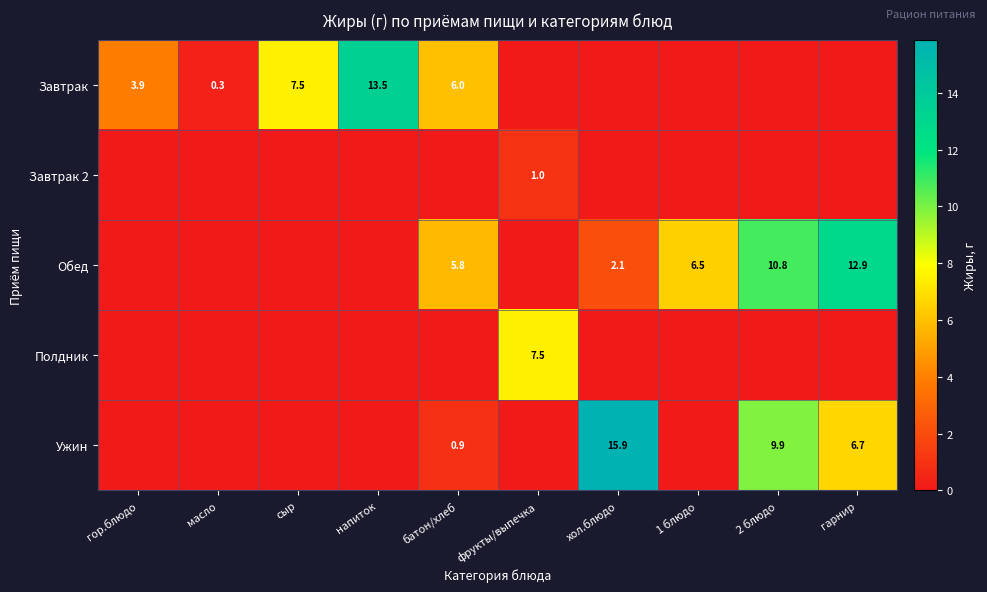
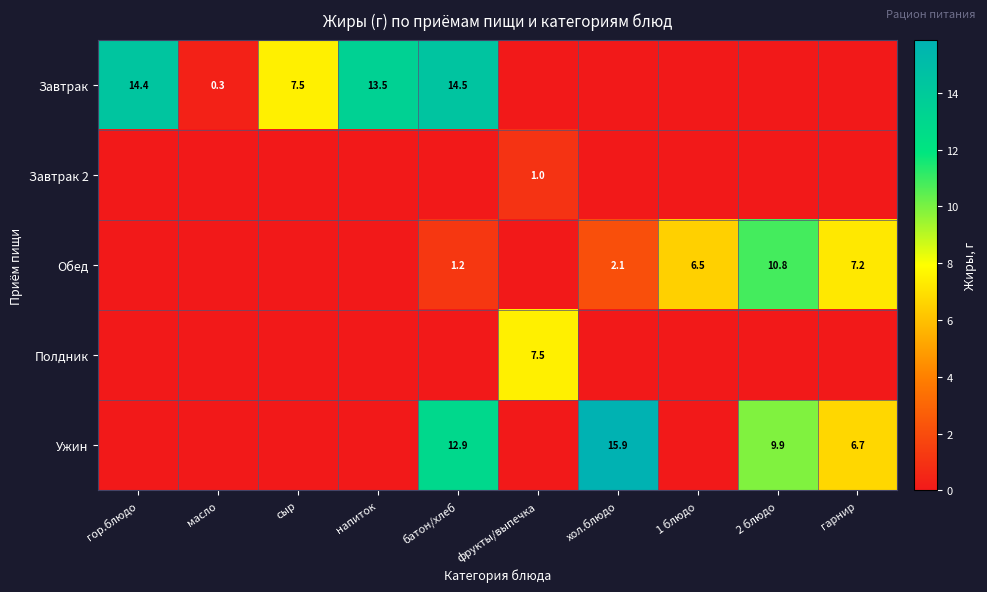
  {
    "Завтрак": {
-     "гор.блюдо": 3.9,
+     "гор.блюдо": 14.4,
      "масло": 0.3,
      "сыр": 7.5,
      "напиток": 13.5,
-     "батон/хлеб": 6.0
+     "батон/хлеб": 14.5
    },
    "Завтрак 2": {
      "фрукты/выпечка": 1.0
    },
    "Обед": {
-     "батон/хлеб": 5.8,
+     "батон/хлеб": 1.2,
      "хол.блюдо": 2.1,
      "1 блюдо": 6.5,
      "2 блюдо": 10.8,
-     "гарнир": 12.9
+     "гарнир": 7.2
    },
    "Полдник": {
      "фрукты/выпечка": 7.5
    },
    "Ужин": {
-     "батон/хлеб": 0.9,
+     "батон/хлеб": 12.9,
      "хол.блюдо": 15.9,
      "2 блюдо": 9.9,
      "гарнир": 6.7
    }
  }
